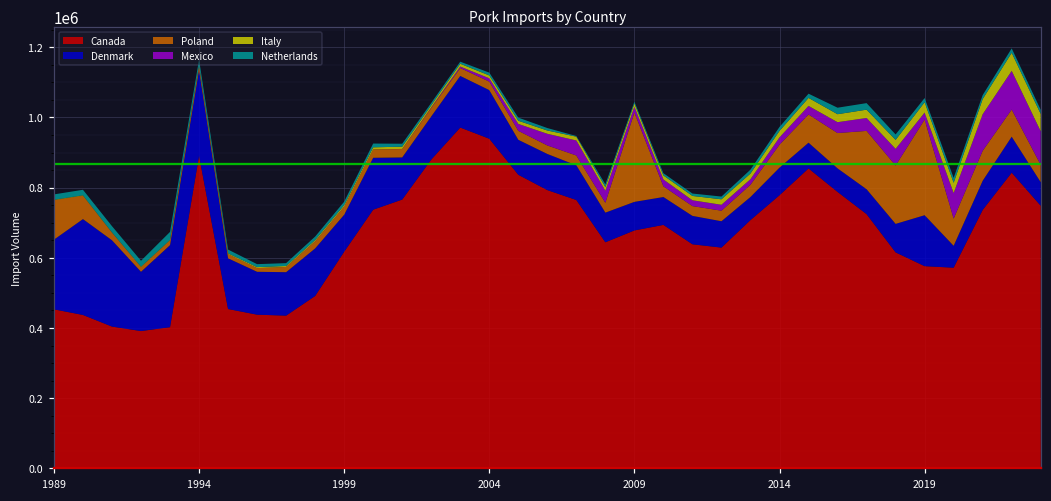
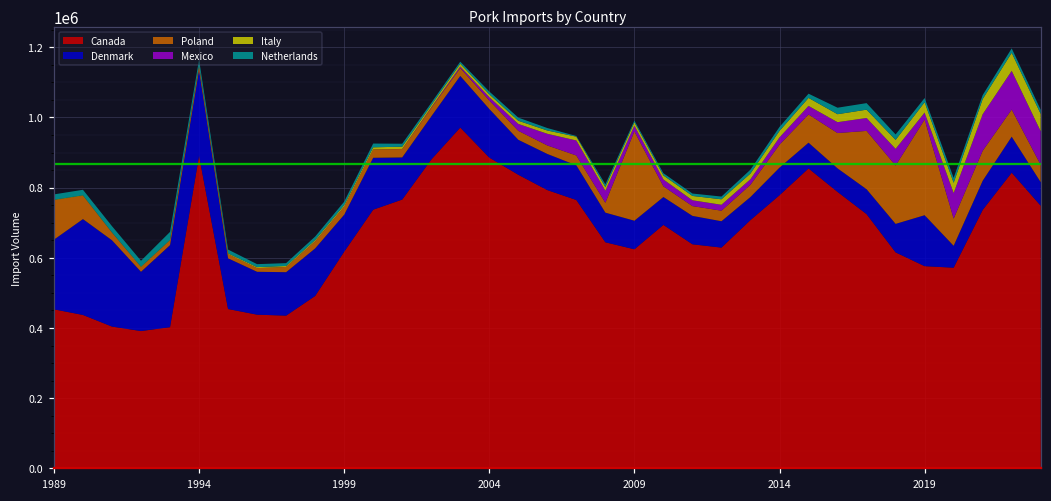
  {
    "Canada": {
      "1989": 450000,
      "1994": 890000,
      "1999": 620000,
-     "2004": 940000,
-     "2009": 680000,
+     "2004": 890000,
+     "2009": 620000,
      "2014": 780000,
      "2019": 580000
    },
    "Denmark": {
      "1989": 200000,
      "1994": 240000,
      "1999": 110000,
      "2004": 140000,
      "2009": 80000,
      "2014": 80000,
      "2019": 150000
    },
    "Poland": {
      "2004": 20000,
      "2009": 250000,
      "2014": 70000,
      "2019": 270000
    },
    "Mexico": {
      "2009": 20000,
      "2014": 20000,
      "2019": 20000
    },
    "Italy": {
      "2014": 20000,
      "2019": 30000
    },
    "Netherlands": {
      "1989": 20000,
      "1999": 10000,
      "2014": 10000,
      "2019": 10000
    }
  }
